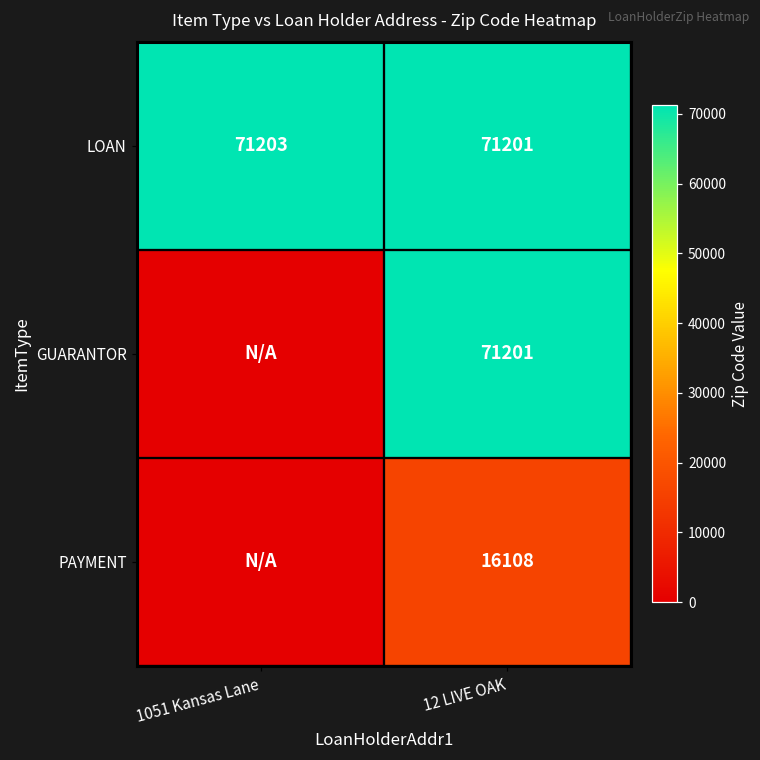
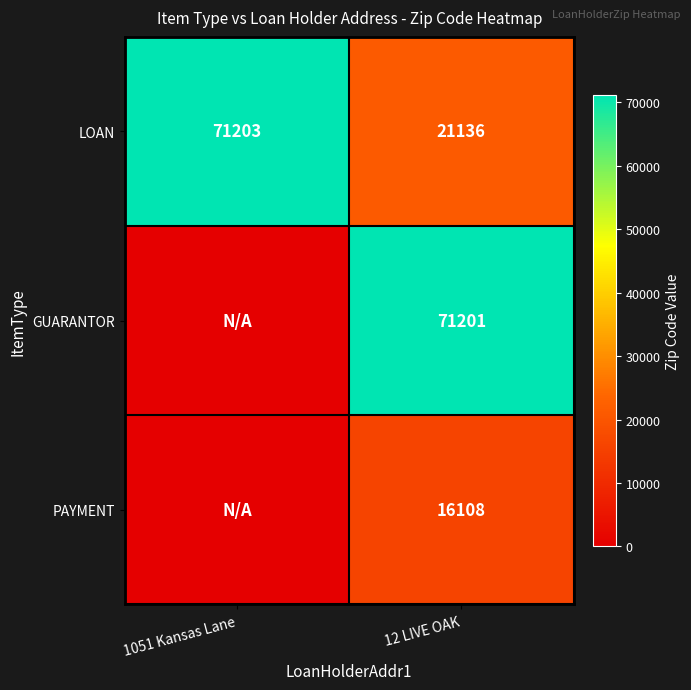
  {
    "LOAN": {
      "1051 Kansas Lane": 71203,
-     "12 LIVE OAK": 71201
+     "12 LIVE OAK": 21136
    },
    "GUARANTOR": {
      "12 LIVE OAK": 71201
    },
    "PAYMENT": {
      "12 LIVE OAK": 16108
    }
  }
